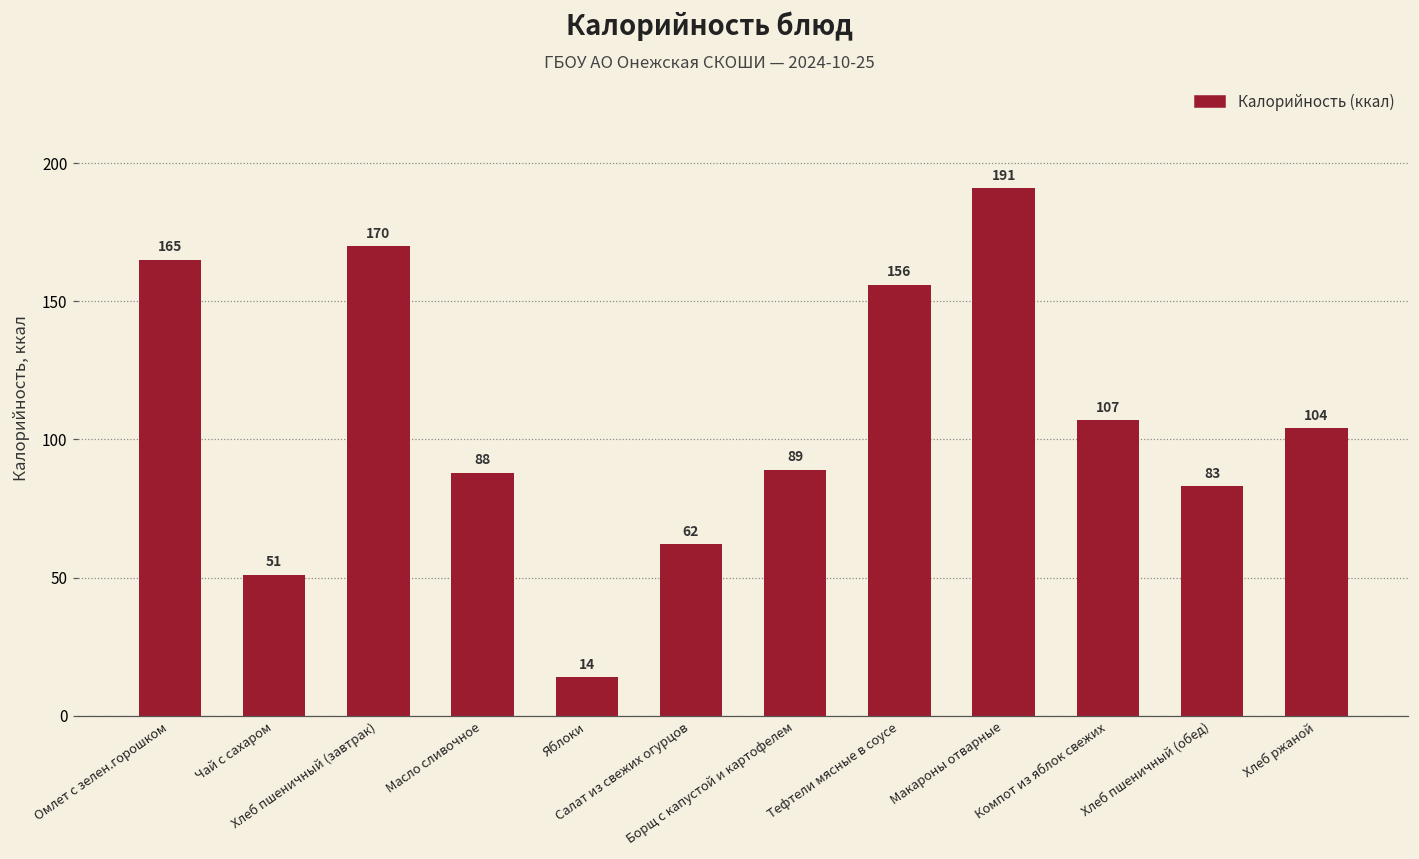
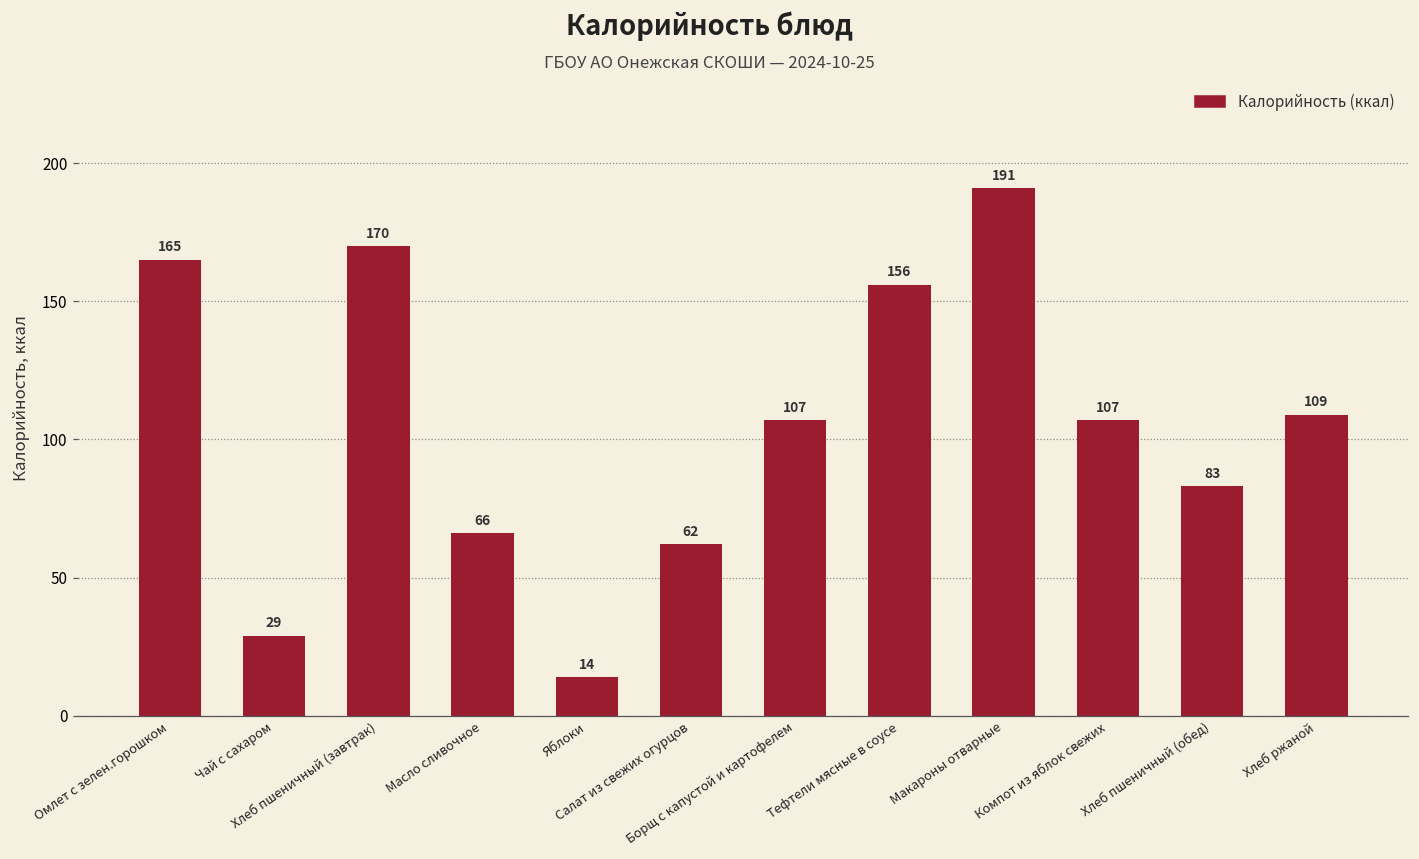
  {
    "Омлет с зелен.горошком": 165,
-   "Чай с сахаром": 51,
+   "Чай с сахаром": 29,
    "Хлеб пшеничный (завтрак)": 170,
-   "Масло сливочное": 88,
+   "Масло сливочное": 66,
    "Яблоки": 14,
    "Салат из свежих огурцов": 62,
-   "Борщ с капустой и картофелем": 89,
+   "Борщ с капустой и картофелем": 107,
    "Тефтели мясные в соусе": 156,
    "Макароны отварные": 191,
    "Компот из яблок свежих": 107,
    "Хлеб пшеничный (обед)": 83,
-   "Хлеб ржаной": 104
+   "Хлеб ржаной": 109
  }
